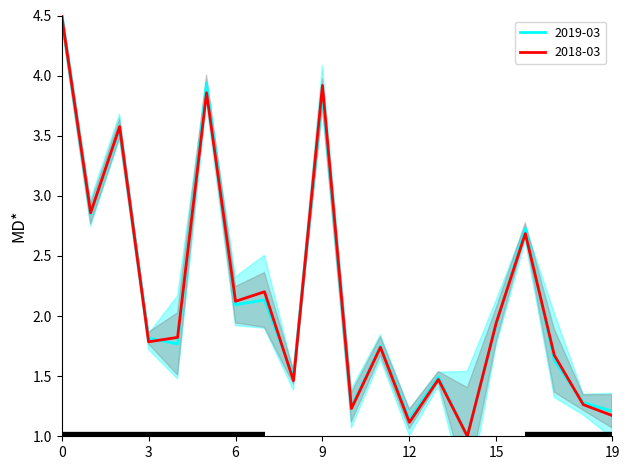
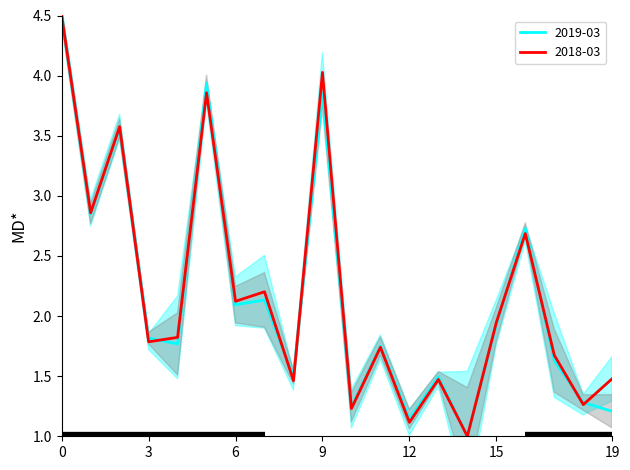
  {
    "2018-03": {
      "3": 1.79,
      "6": 2.12,
-     "9": 3.92,
+     "9": 4.03,
      "12": 1.12,
-     "19": 1.17
+     "19": 1.48
    }
  }
